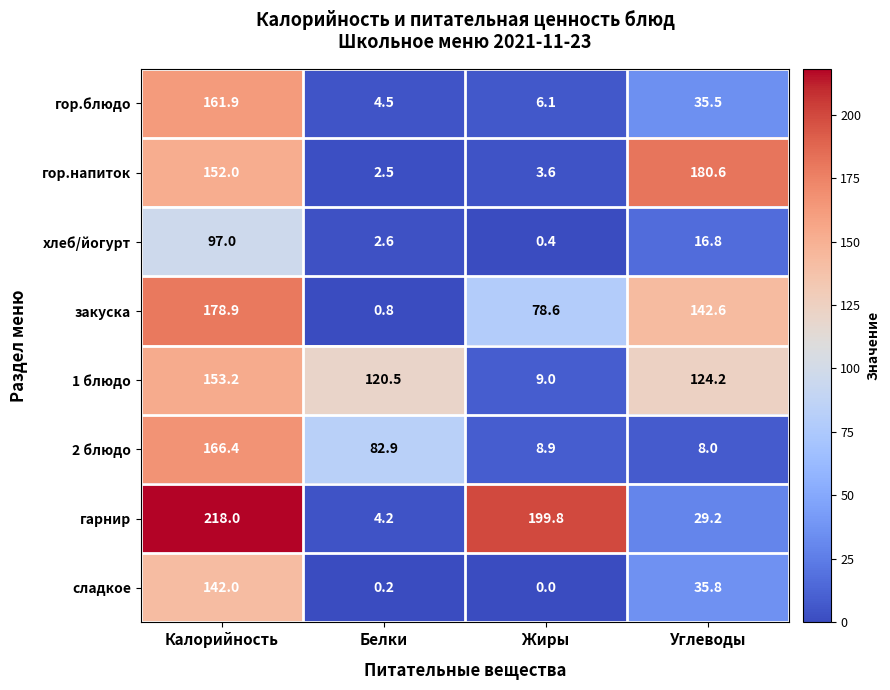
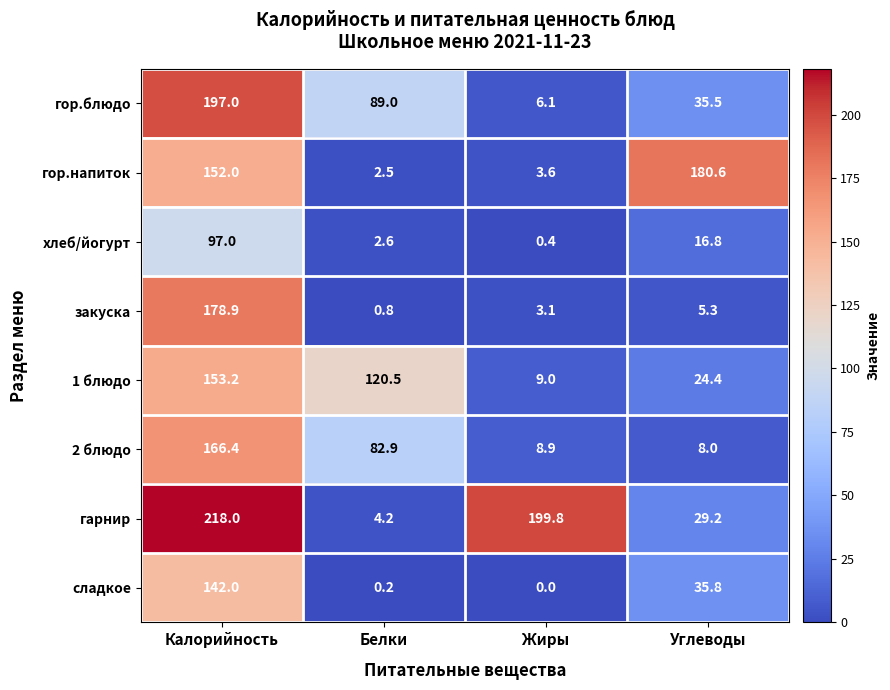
  {
    "гор.блюдо": {
-     "Калорийность": 161.9,
-     "Белки": 4.5,
+     "Калорийность": 197.0,
+     "Белки": 89.0,
      "Жиры": 6.1,
      "Углеводы": 35.5
    },
    "гор.напиток": {
      "Калорийность": 152.0,
      "Белки": 2.5,
      "Жиры": 3.6,
      "Углеводы": 180.6
    },
    "хлеб/йогурт": {
      "Калорийность": 97.0,
      "Белки": 2.6,
      "Жиры": 0.4,
      "Углеводы": 16.8
    },
    "закуска": {
      "Калорийность": 178.9,
      "Белки": 0.8,
-     "Жиры": 78.6,
-     "Углеводы": 142.6
+     "Жиры": 3.1,
+     "Углеводы": 5.3
    },
    "1 блюдо": {
      "Калорийность": 153.2,
      "Белки": 120.5,
      "Жиры": 9.0,
-     "Углеводы": 124.2
+     "Углеводы": 24.4
    },
    "2 блюдо": {
      "Калорийность": 166.4,
      "Белки": 82.9,
      "Жиры": 8.9,
      "Углеводы": 8.0
    },
    "гарнир": {
      "Калорийность": 218.0,
      "Белки": 4.2,
      "Жиры": 199.8,
      "Углеводы": 29.2
    },
    "сладкое": {
      "Калорийность": 142.0,
      "Белки": 0.2,
      "Жиры": 0.0,
      "Углеводы": 35.8
    }
  }
